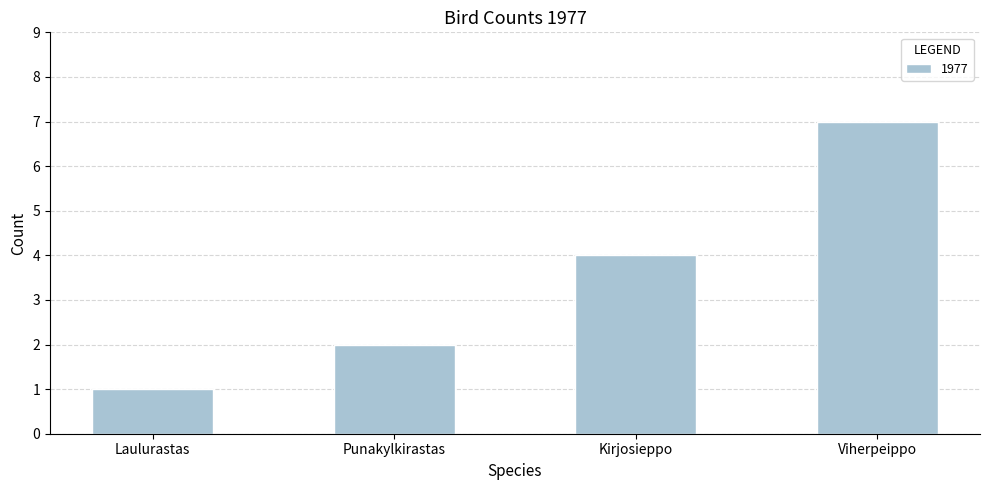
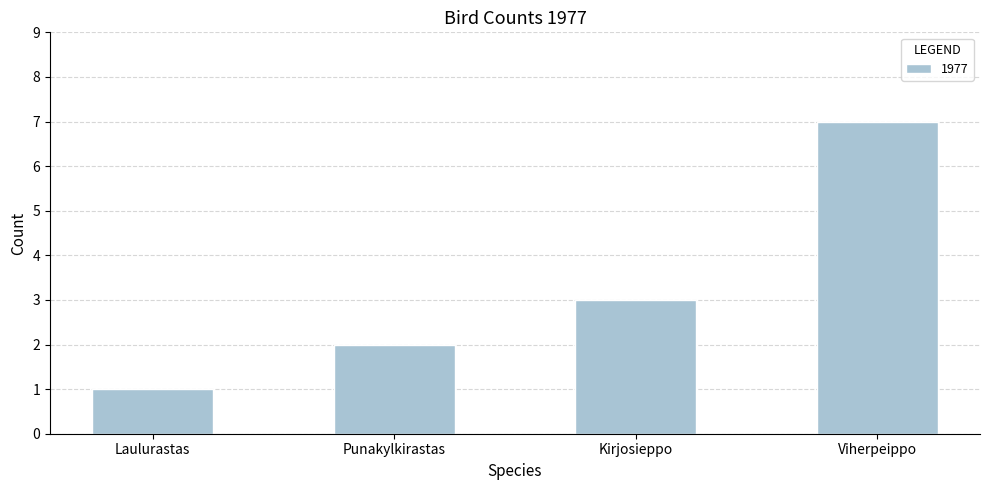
  {
    "Laulurastas": 1,
    "Punakylkirastas": 2,
-   "Kirjosieppo": 4,
+   "Kirjosieppo": 3,
    "Viherpeippo": 7
  }
